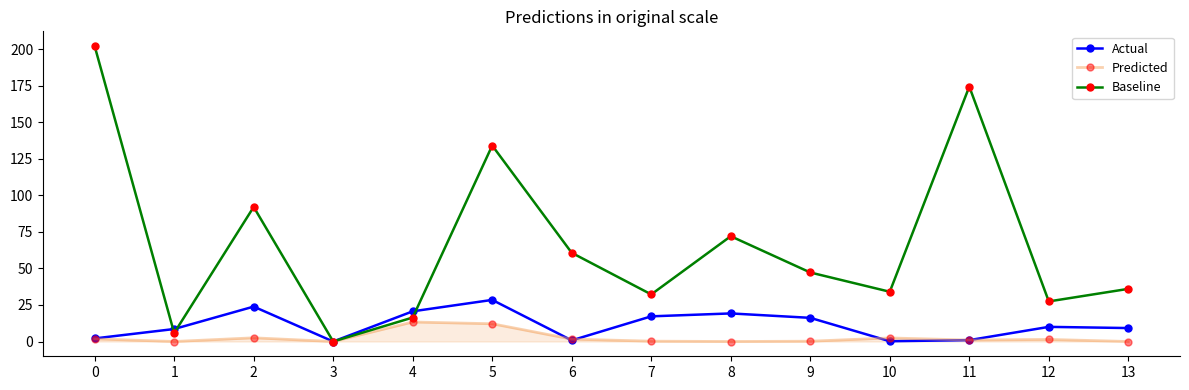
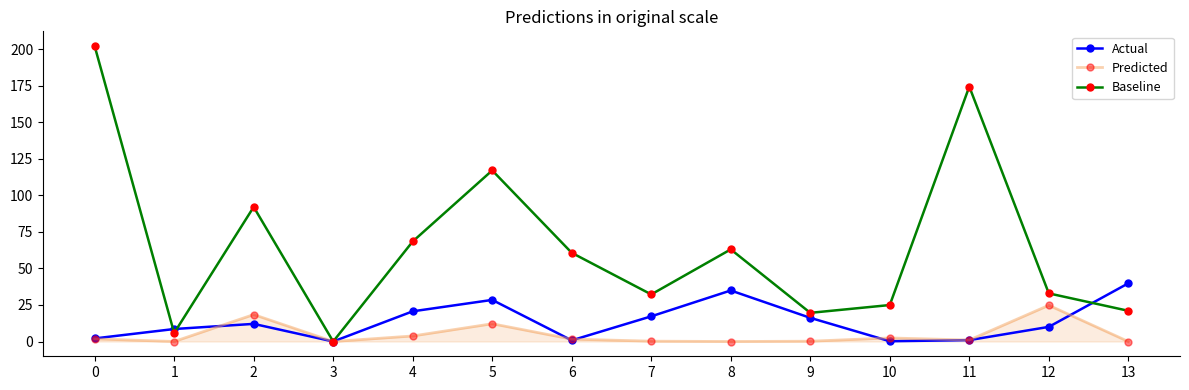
  {
    "Actual": {
      "1": 9,
-     "2": 24,
+     "2": 12,
      "4": 21,
      "5": 28,
      "7": 17,
-     "8": 19,
+     "8": 35,
      "9": 16,
      "10": 0,
      "12": 10,
-     "13": 9
+     "13": 40
    },
    "Predicted": {
      "1": 0,
-     "2": 3,
-     "4": 13,
+     "2": 18,
+     "4": 4,
      "5": 12,
      "7": 0,
      "8": 0,
      "9": 0,
      "10": 2,
-     "12": 1,
+     "12": 25,
      "13": 0
    },
    "Baseline": {
      "0": 202,
      "1": 6,
      "2": 92,
-     "4": 16,
-     "5": 134,
+     "4": 68,
+     "5": 117,
      "6": 61,
      "7": 32,
-     "8": 72,
-     "9": 47,
-     "10": 34,
+     "8": 63,
+     "9": 20,
+     "10": 25,
      "11": 174,
-     "12": 27,
-     "13": 36
+     "12": 33,
+     "13": 21
    }
  }
